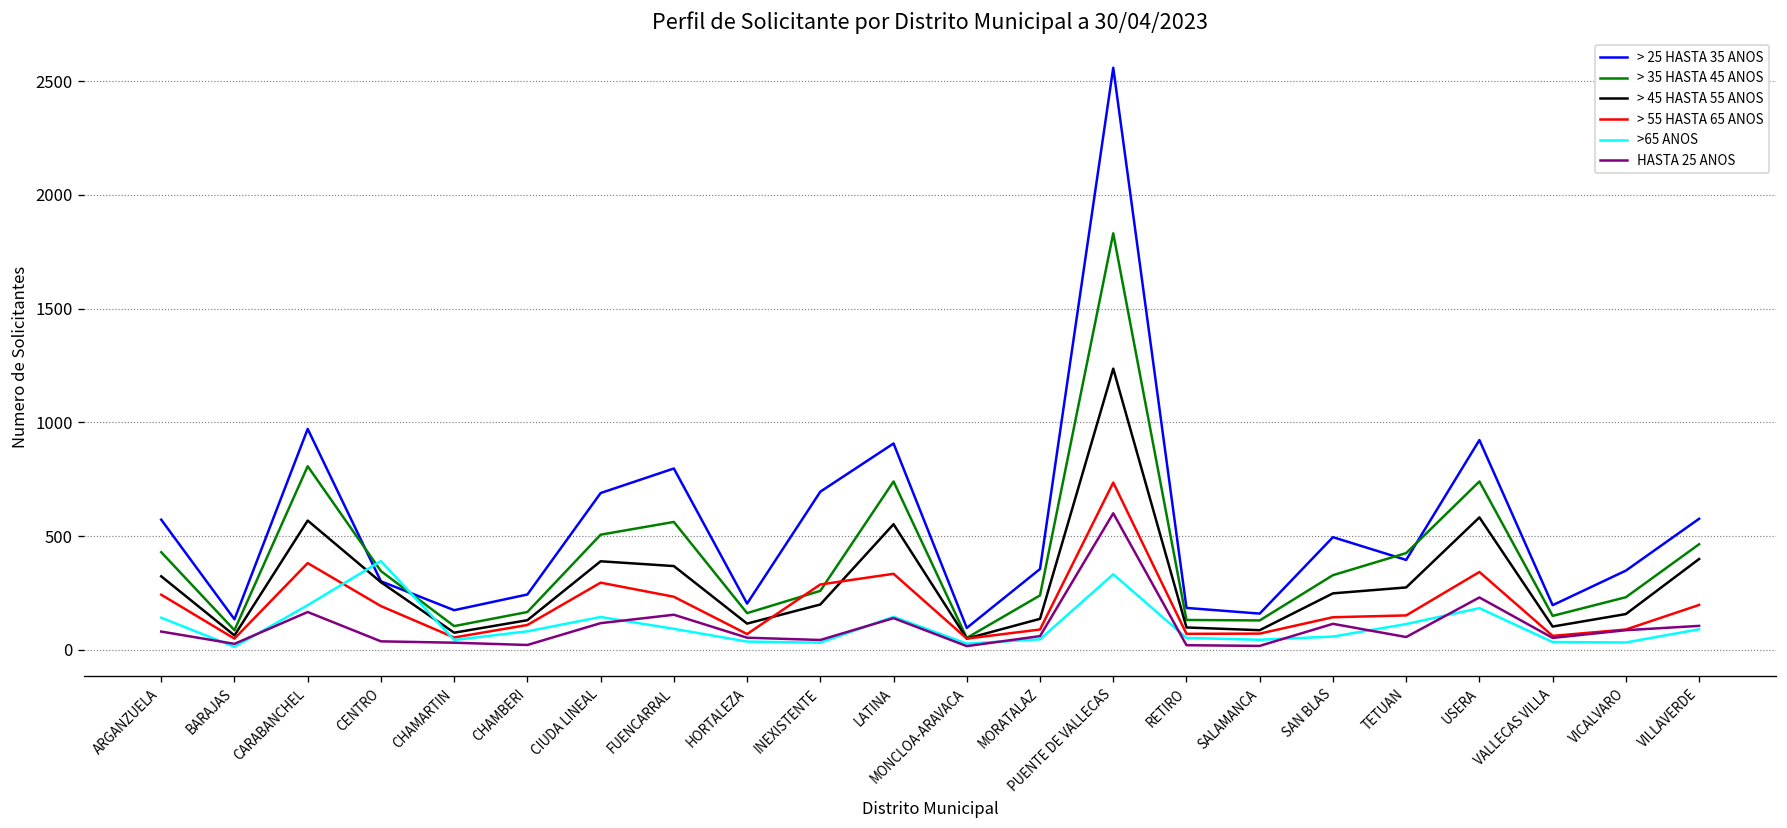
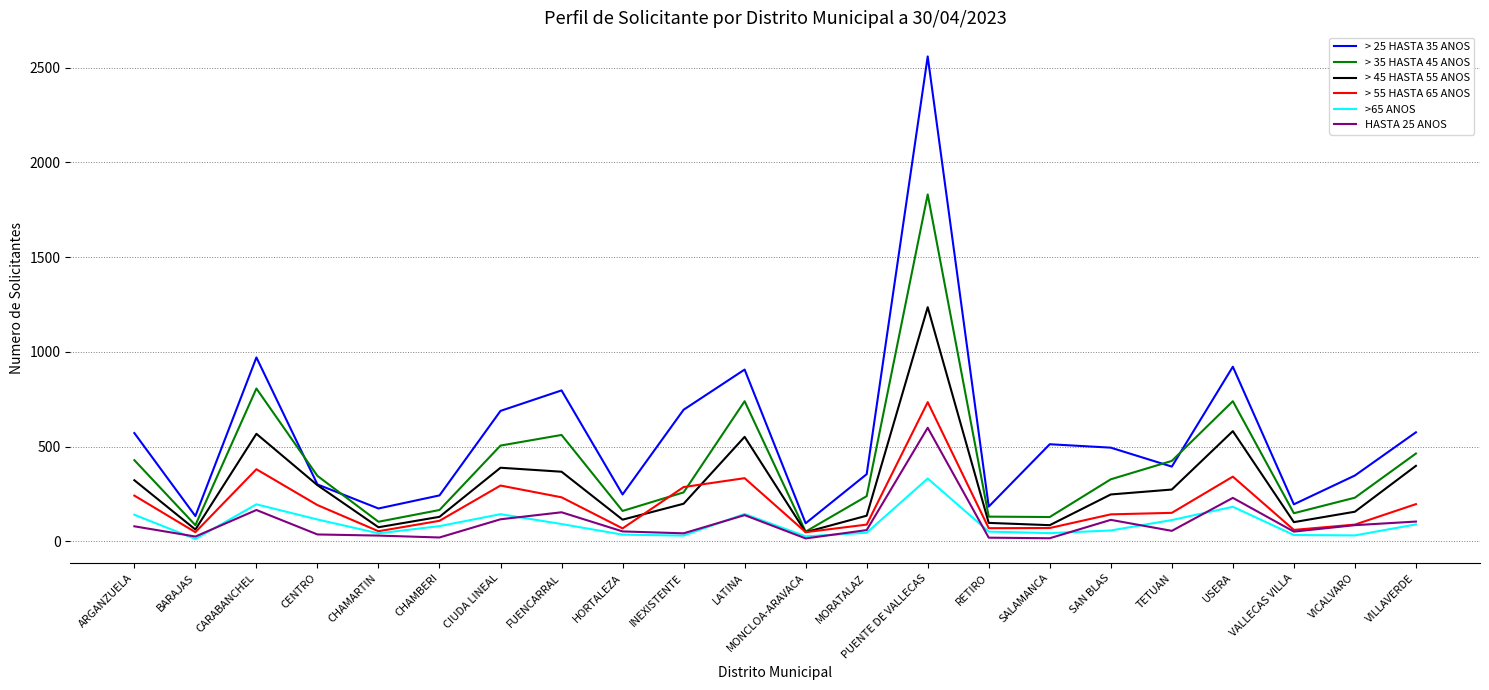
  {
    "> 25 HASTA 35 ANOS": {
      "ARGANZUELA": 570,
      "BARAJAS": 130,
      "CARABANCHEL": 970,
      "CHAMARTIN": 170,
      "CHAMBERI": 240,
      "CIUDA LINEAL": 690,
      "FUENCARRAL": 800,
-     "HORTALEZA": 200,
+     "HORTALEZA": 250,
      "INEXISTENTE": 700,
      "LATINA": 910,
      "MONCLOA-ARAVACA": 100,
      "MORATALAZ": 360,
      "PUENTE DE VALLECAS": 2560,
      "RETIRO": 180,
-     "SALAMANCA": 160,
+     "SALAMANCA": 510,
      "SAN BLAS": 500,
      "TETUAN": 400,
      "USERA": 920,
      "VALLECAS VILLA": 200,
      "VICALVARO": 350,
      "VILLAVERDE": 580
    },
    "> 35 HASTA 45 ANOS": {
      "ARGANZUELA": 430,
      "BARAJAS": 90,
      "CARABANCHEL": 810,
      "CENTRO": 350,
      "CHAMARTIN": 100,
      "CHAMBERI": 170,
      "CIUDA LINEAL": 510,
      "FUENCARRAL": 560,
      "HORTALEZA": 160,
      "INEXISTENTE": 260,
      "LATINA": 740,
      "MORATALAZ": 240,
      "PUENTE DE VALLECAS": 1830,
      "RETIRO": 130,
      "SALAMANCA": 130,
      "SAN BLAS": 330,
      "TETUAN": 430,
      "USERA": 740,
      "VALLECAS VILLA": 150,
      "VICALVARO": 230,
      "VILLAVERDE": 460
    },
    "> 45 HASTA 55 ANOS": {
      "ARGANZUELA": 320,
      "BARAJAS": 60,
      "CARABANCHEL": 570,
      "CHAMARTIN": 80,
      "CHAMBERI": 130,
      "CIUDA LINEAL": 390,
      "FUENCARRAL": 370,
      "HORTALEZA": 120,
      "INEXISTENTE": 200,
      "LATINA": 550,
      "MORATALAZ": 140,
      "PUENTE DE VALLECAS": 1240,
      "RETIRO": 100,
      "SALAMANCA": 90,
      "SAN BLAS": 250,
      "TETUAN": 270,
      "USERA": 580,
      "VALLECAS VILLA": 100,
      "VICALVARO": 160,
      "VILLAVERDE": 400
    },
    "> 55 HASTA 65 ANOS": {
      "ARGANZUELA": 240,
      "BARAJAS": 50,
      "CARABANCHEL": 380,
      "CENTRO": 190,
      "CHAMBERI": 110,
      "CIUDA LINEAL": 300,
      "FUENCARRAL": 230,
      "HORTALEZA": 70,
      "INEXISTENTE": 290,
      "LATINA": 330,
      "MORATALAZ": 90,
      "PUENTE DE VALLECAS": 740,
      "RETIRO": 70,
      "SALAMANCA": 70,
      "SAN BLAS": 140,
      "TETUAN": 150,
      "USERA": 340,
      "VILLAVERDE": 200
    },
    ">65 ANOS": {
      "ARGANZUELA": 140,
      "CARABANCHEL": 200,
-     "CENTRO": 390,
+     "CENTRO": 120,
      "CHAMBERI": 80,
      "CIUDA LINEAL": 140,
      "FUENCARRAL": 90,
      "HORTALEZA": 40,
      "MORATALAZ": 50,
      "PUENTE DE VALLECAS": 330,
      "RETIRO": 50,
      "SALAMANCA": 40,
      "SAN BLAS": 60,
      "TETUAN": 110,
      "USERA": 180,
      "VALLECAS VILLA": 30,
      "VICALVARO": 30,
      "VILLAVERDE": 90
    },
    "HASTA 25 ANOS": {
      "ARGANZUELA": 80,
      "CARABANCHEL": 170,
      "CENTRO": 40,
      "CHAMBERI": 20,
      "CIUDA LINEAL": 120,
      "FUENCARRAL": 150,
      "HORTALEZA": 50,
      "MORATALAZ": 60,
      "PUENTE DE VALLECAS": 600,
      "RETIRO": 20,
      "SALAMANCA": 20,
      "SAN BLAS": 110,
      "TETUAN": 60,
      "USERA": 230,
      "VILLAVERDE": 110
    }
  }
